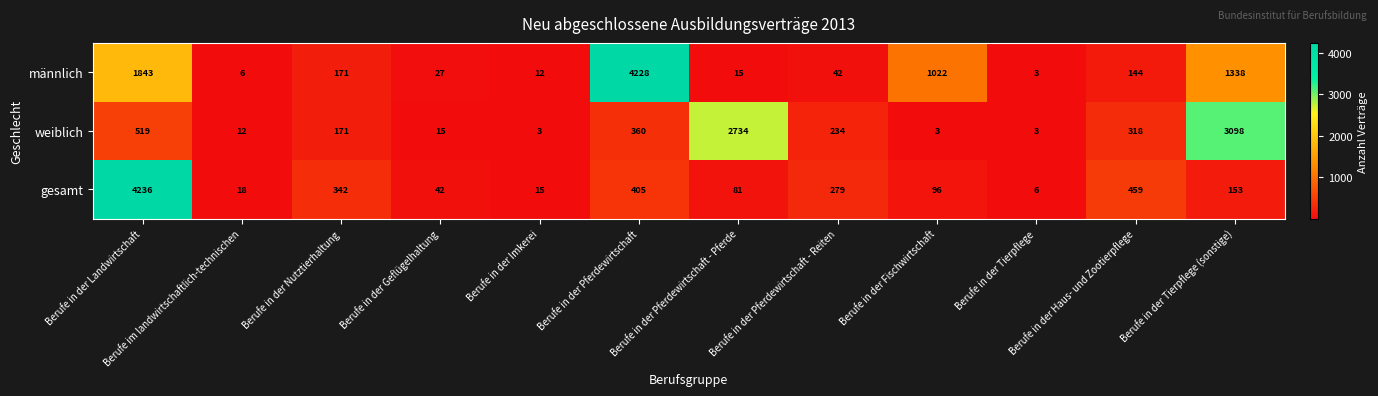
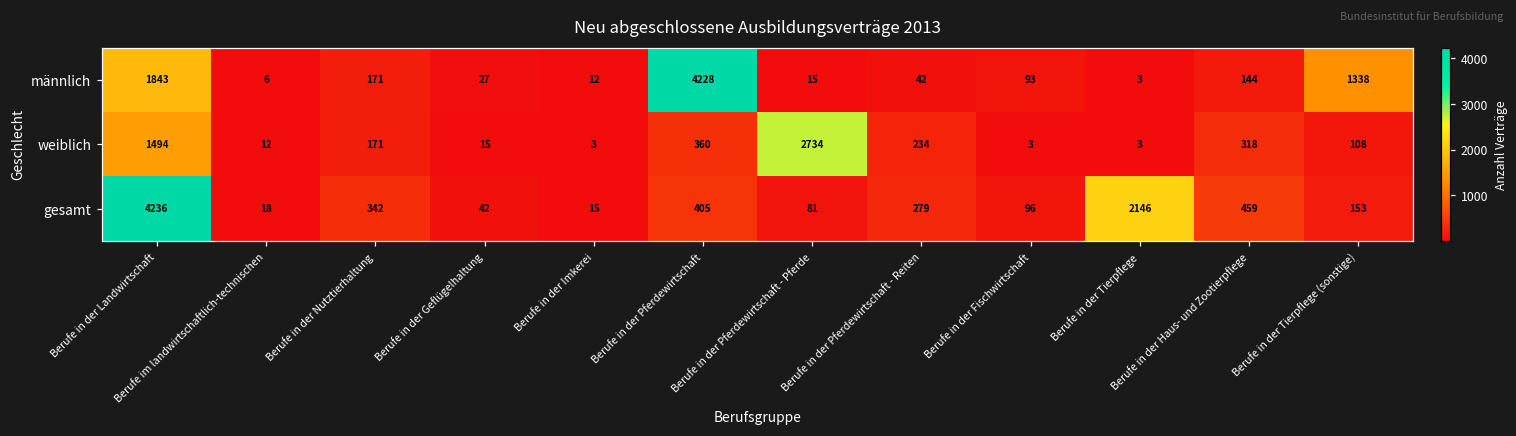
  {
    "männlich": {
      "Berufe in der Landwirtschaft": 1843,
      "Berufe im landwirtschaftlich-technischen": 6,
      "Berufe in der Nutztierhaltung": 171,
      "Berufe in der Geflügelhaltung": 27,
      "Berufe in der Imkerei": 12,
      "Berufe in der Pferdewirtschaft": 4228,
      "Berufe in der Pferdewirtschaft - Pferde": 15,
      "Berufe in der Pferdewirtschaft - Reiten": 42,
-     "Berufe in der Fischwirtschaft": 1022,
+     "Berufe in der Fischwirtschaft": 93,
      "Berufe in der Tierpflege": 3,
      "Berufe in der Haus- und Zootierpflege": 144,
      "Berufe in der Tierpflege (sonstige)": 1338
    },
    "weiblich": {
-     "Berufe in der Landwirtschaft": 519,
+     "Berufe in der Landwirtschaft": 1494,
      "Berufe im landwirtschaftlich-technischen": 12,
      "Berufe in der Nutztierhaltung": 171,
      "Berufe in der Geflügelhaltung": 15,
      "Berufe in der Imkerei": 3,
      "Berufe in der Pferdewirtschaft": 360,
      "Berufe in der Pferdewirtschaft - Pferde": 2734,
      "Berufe in der Pferdewirtschaft - Reiten": 234,
      "Berufe in der Fischwirtschaft": 3,
      "Berufe in der Tierpflege": 3,
      "Berufe in der Haus- und Zootierpflege": 318,
-     "Berufe in der Tierpflege (sonstige)": 3098
+     "Berufe in der Tierpflege (sonstige)": 108
    },
    "gesamt": {
      "Berufe in der Landwirtschaft": 4236,
      "Berufe im landwirtschaftlich-technischen": 18,
      "Berufe in der Nutztierhaltung": 342,
      "Berufe in der Geflügelhaltung": 42,
      "Berufe in der Imkerei": 15,
      "Berufe in der Pferdewirtschaft": 405,
      "Berufe in der Pferdewirtschaft - Pferde": 81,
      "Berufe in der Pferdewirtschaft - Reiten": 279,
      "Berufe in der Fischwirtschaft": 96,
-     "Berufe in der Tierpflege": 6,
+     "Berufe in der Tierpflege": 2146,
      "Berufe in der Haus- und Zootierpflege": 459,
      "Berufe in der Tierpflege (sonstige)": 153
    }
  }
